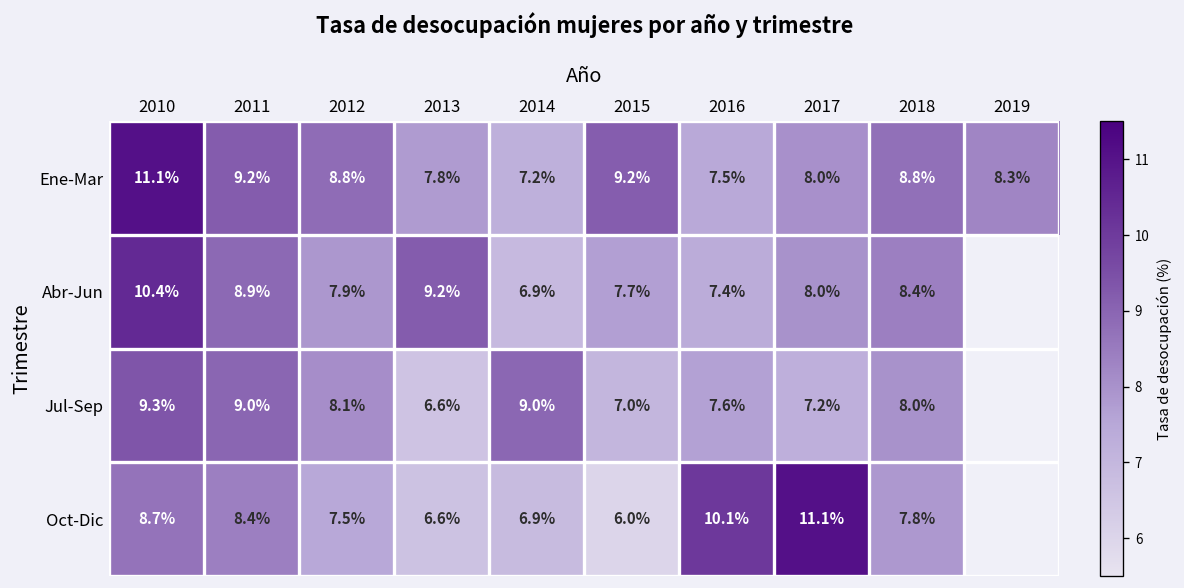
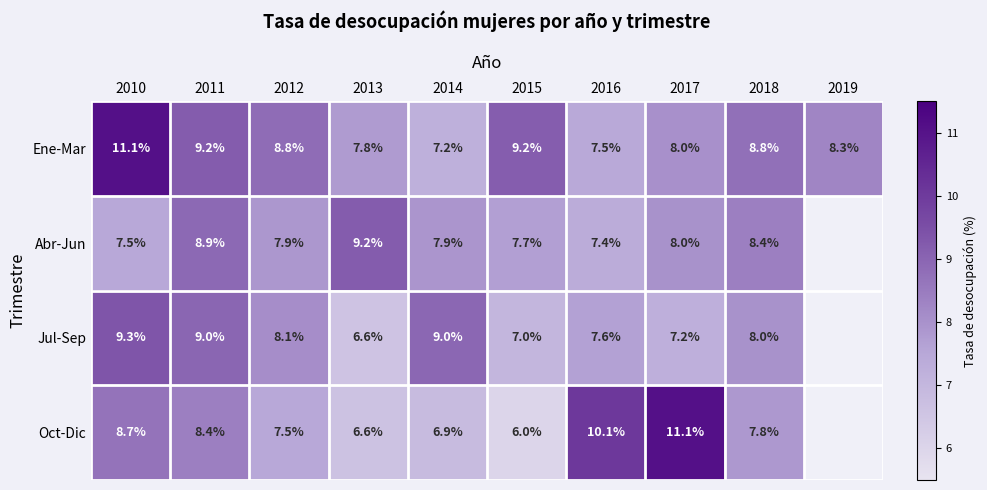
  {
    "Ene-Mar": {
      "2010": "11.1%",
      "2011": "9.2%",
      "2012": "8.8%",
      "2013": "7.8%",
      "2014": "7.2%",
      "2015": "9.2%",
      "2016": "7.5%",
      "2017": "8.0%",
      "2018": "8.8%",
      "2019": "8.3%"
    },
    "Abr-Jun": {
-     "2010": "10.4%",
+     "2010": "7.5%",
      "2011": "8.9%",
      "2012": "7.9%",
      "2013": "9.2%",
-     "2014": "6.9%",
+     "2014": "7.9%",
      "2015": "7.7%",
      "2016": "7.4%",
      "2017": "8.0%",
      "2018": "8.4%"
    },
    "Jul-Sep": {
      "2010": "9.3%",
      "2011": "9.0%",
      "2012": "8.1%",
      "2013": "6.6%",
      "2014": "9.0%",
      "2015": "7.0%",
      "2016": "7.6%",
      "2017": "7.2%",
      "2018": "8.0%"
    },
    "Oct-Dic": {
      "2010": "8.7%",
      "2011": "8.4%",
      "2012": "7.5%",
      "2013": "6.6%",
      "2014": "6.9%",
      "2015": "6.0%",
      "2016": "10.1%",
      "2017": "11.1%",
      "2018": "7.8%"
    }
  }
